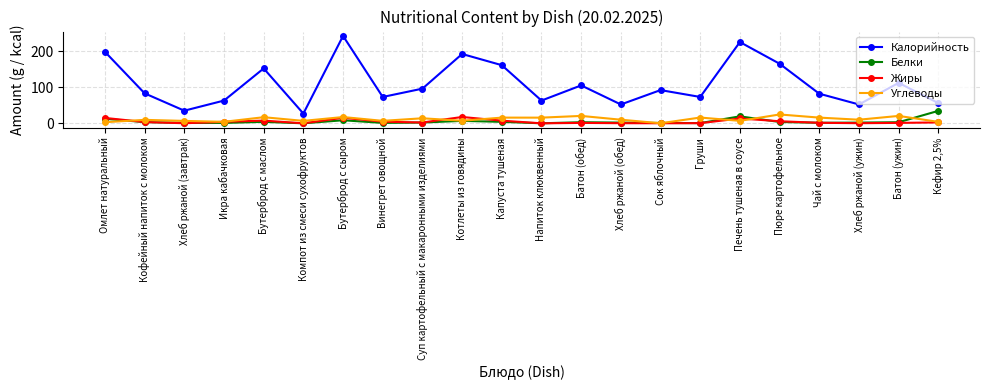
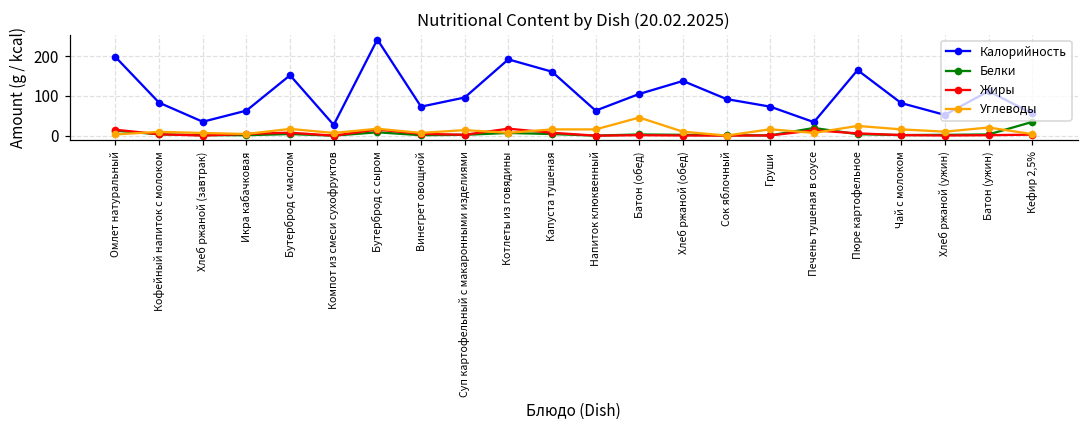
  {
    "Калорийность": {
      "Омлет натуральный": 200,
      "Кофейный напиток с молоком": 80,
      "Хлеб ржаной (завтрак)": 40,
      "Икра кабачковая": 60,
      "Бутерброд с маслом": 150,
      "Компот из смеси сухофруктов": 30,
      "Бутерброд с сыром": 240,
      "Винегрет овощной": 70,
      "Суп картофельный с макаронными изделиями": 100,
      "Котлеты из говядины": 190,
      "Капуста тушеная": 160,
      "Напиток клюквенный": 60,
      "Батон (обед)": 110,
-     "Хлеб ржаной (обед)": 50,
+     "Хлеб ржаной (обед)": 140,
      "Сок яблочный": 90,
      "Груши": 70,
-     "Печень тушеная в соусе": 230,
+     "Печень тушеная в соусе": 30,
      "Пюре картофельное": 170,
      "Чай с молоком": 80,
      "Хлеб ржаной (ужин)": 50
    },
    "Белки": {
      "Кефир 2,5%": 30
    },
    "Жиры": {
      "Котлеты из говядины": 20
    },
    "Углеводы": {
      "Омлет натуральный": 0,
      "Бутерброд с маслом": 20,
      "Суп картофельный с макаронными изделиями": 10,
      "Капуста тушеная": 20,
      "Напиток клюквенный": 20,
-     "Батон (обед)": 20,
+     "Батон (обед)": 50,
      "Хлеб ржаной (обед)": 10,
      "Груши": 20,
      "Пюре картофельное": 20,
      "Чай с молоком": 20,
      "Хлеб ржаной (ужин)": 10,
      "Батон (ужин)": 20
    }
  }
